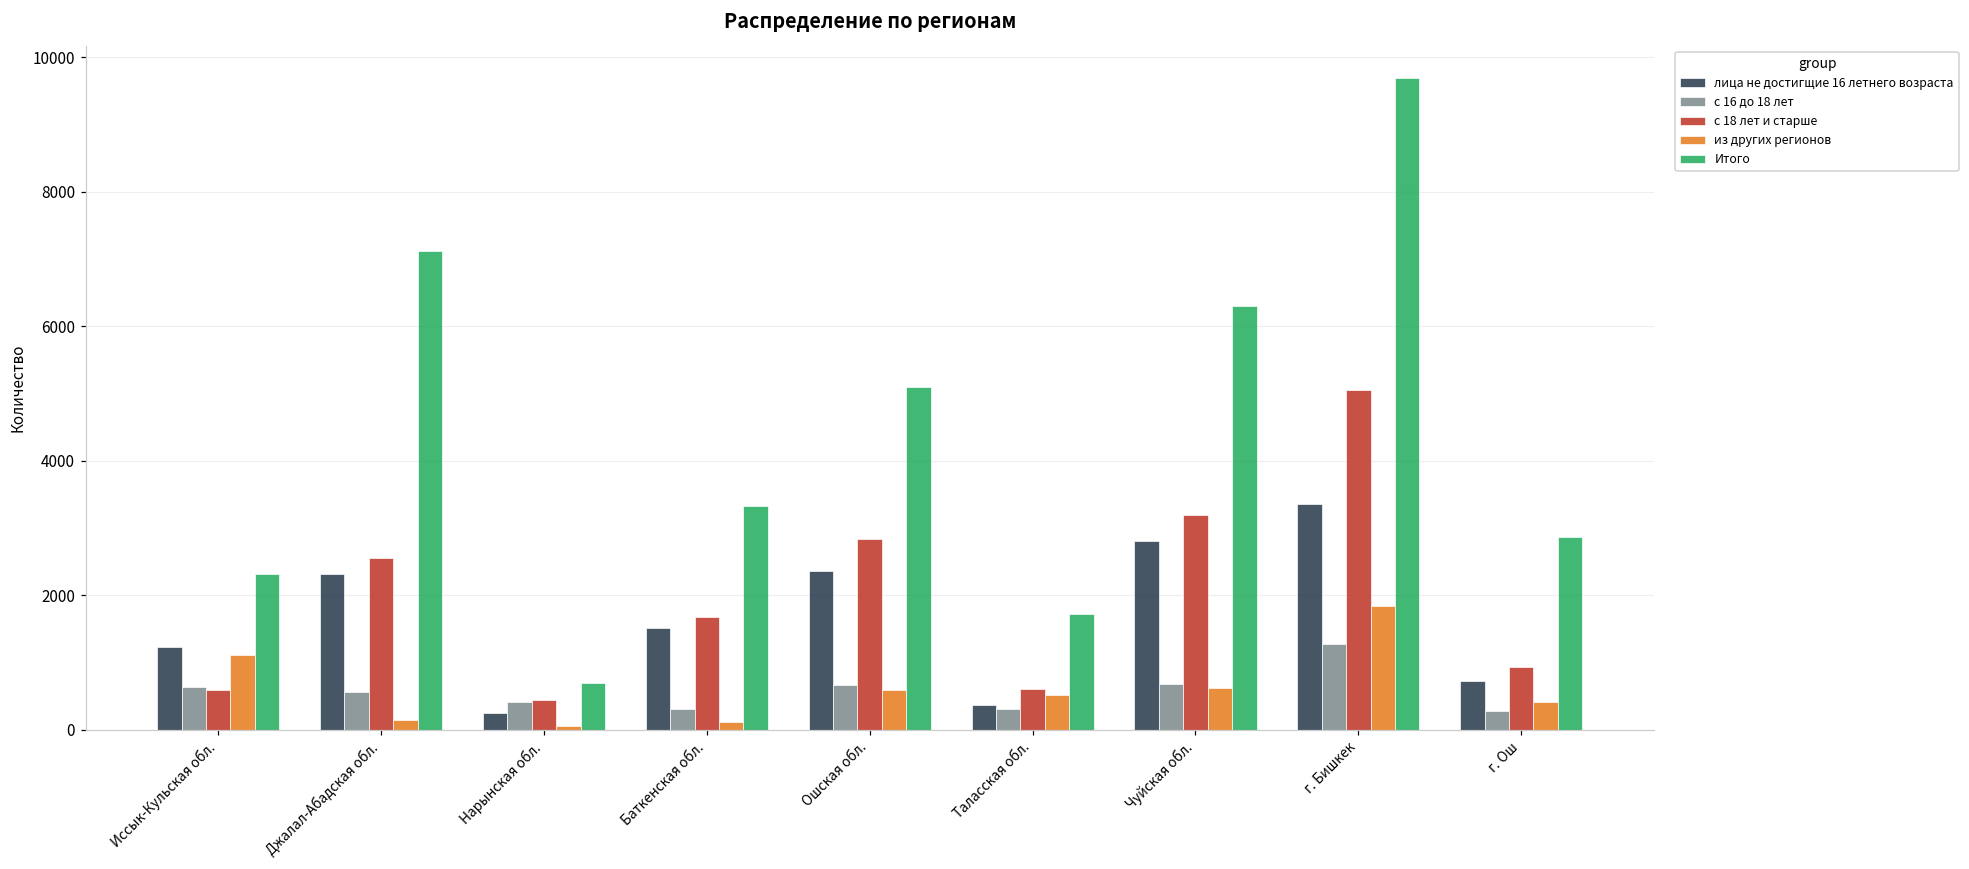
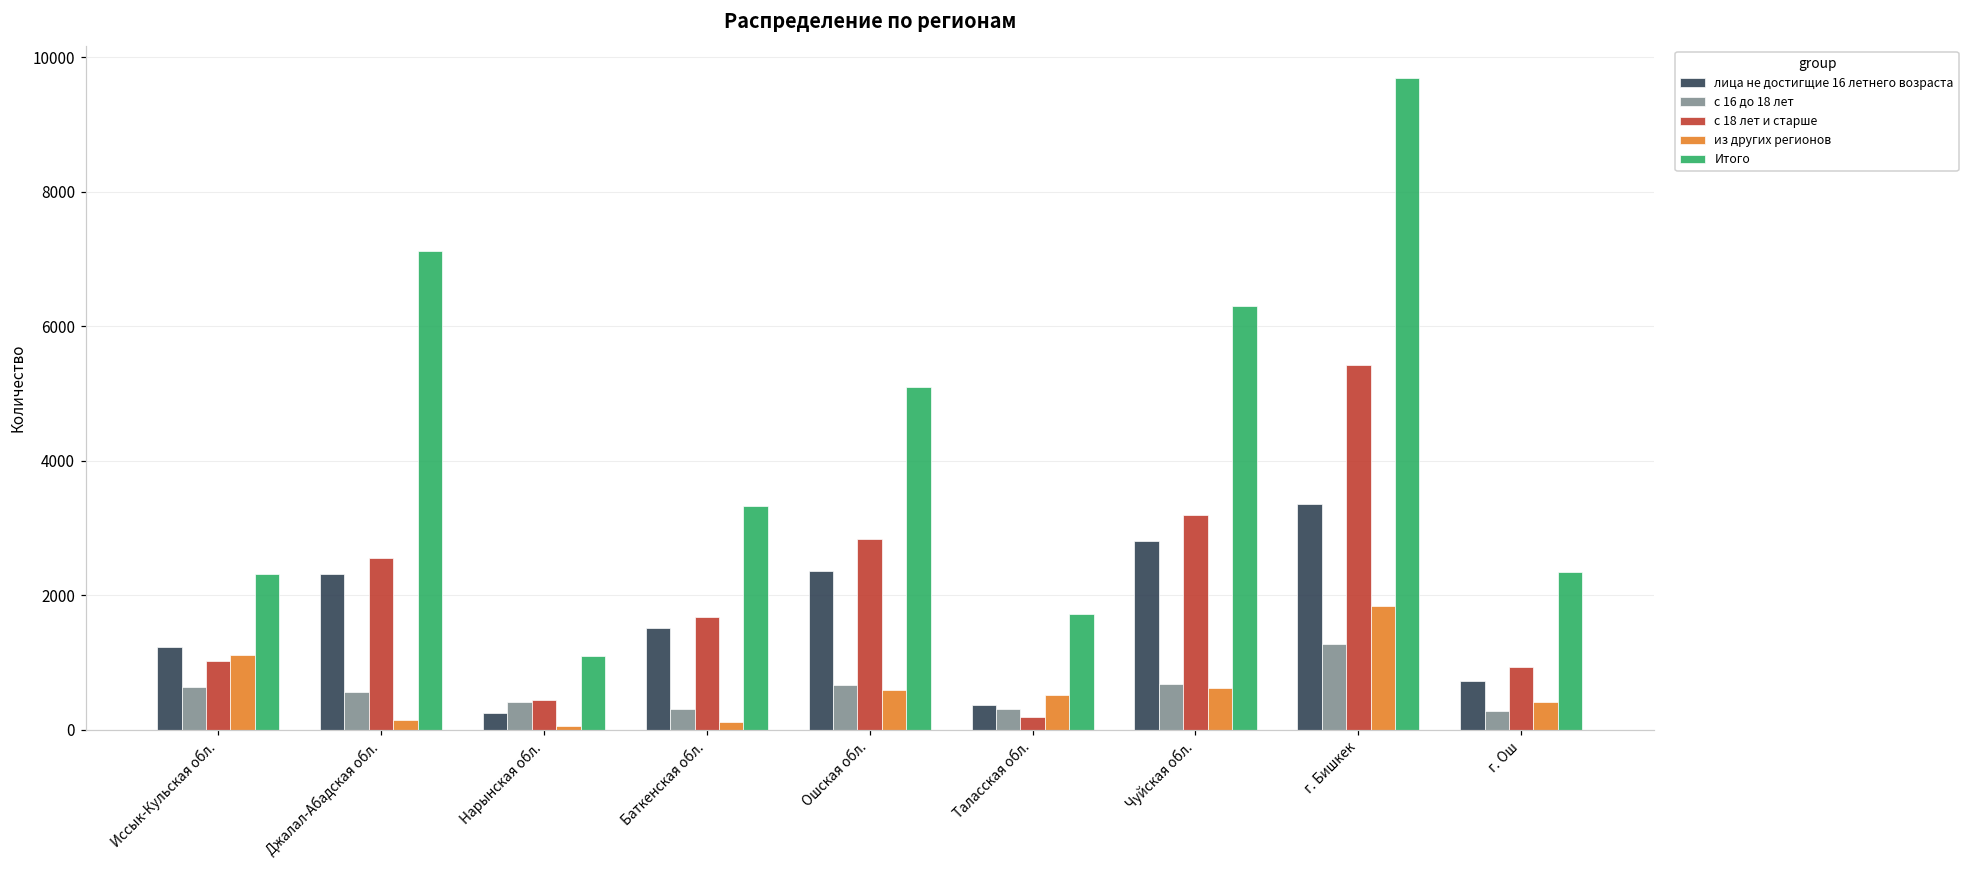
  {
    "лица не достигщие 16 летнего возраста": {
      "Иссык-Кульская обл.": 1200,
      "Джалал-Абадская обл.": 2300,
      "Нарынская обл.": 200,
      "Баткенская обл.": 1500,
      "Ошская обл.": 2400,
      "Таласская обл.": 400,
      "Чуйская обл.": 2800,
      "г. Бишкек": 3400,
      "г. Ош": 700
    },
    "с 16 до 18 лет": {
      "Иссык-Кульская обл.": 600,
      "Джалал-Абадская обл.": 600,
      "Нарынская обл.": 400,
      "Баткенская обл.": 300,
      "Ошская обл.": 700,
      "Таласская обл.": 300,
      "Чуйская обл.": 700,
      "г. Бишкек": 1300,
      "г. Ош": 300
    },
    "с 18 лет и старше": {
-     "Иссык-Кульская обл.": 600,
+     "Иссык-Кульская обл.": 1000,
      "Джалал-Абадская обл.": 2600,
      "Нарынская обл.": 400,
      "Баткенская обл.": 1700,
      "Ошская обл.": 2800,
-     "Таласская обл.": 600,
+     "Таласская обл.": 200,
      "Чуйская обл.": 3200,
-     "г. Бишкек": 5000,
+     "г. Бишкек": 5400,
      "г. Ош": 900
    },
    "из других регионов": {
      "Иссык-Кульская обл.": 1100,
      "Джалал-Абадская обл.": 100,
      "Нарынская обл.": 100,
      "Баткенская обл.": 100,
      "Ошская обл.": 600,
      "Таласская обл.": 500,
      "Чуйская обл.": 600,
      "г. Бишкек": 1800,
      "г. Ош": 400
    },
    "Итого": {
      "Иссык-Кульская обл.": 2300,
      "Джалал-Абадская обл.": 7100,
-     "Нарынская обл.": 700,
+     "Нарынская обл.": 1100,
      "Баткенская обл.": 3300,
      "Ошская обл.": 5100,
      "Таласская обл.": 1700,
      "Чуйская обл.": 6300,
      "г. Бишкек": 9700,
-     "г. Ош": 2900
+     "г. Ош": 2300
    }
  }
